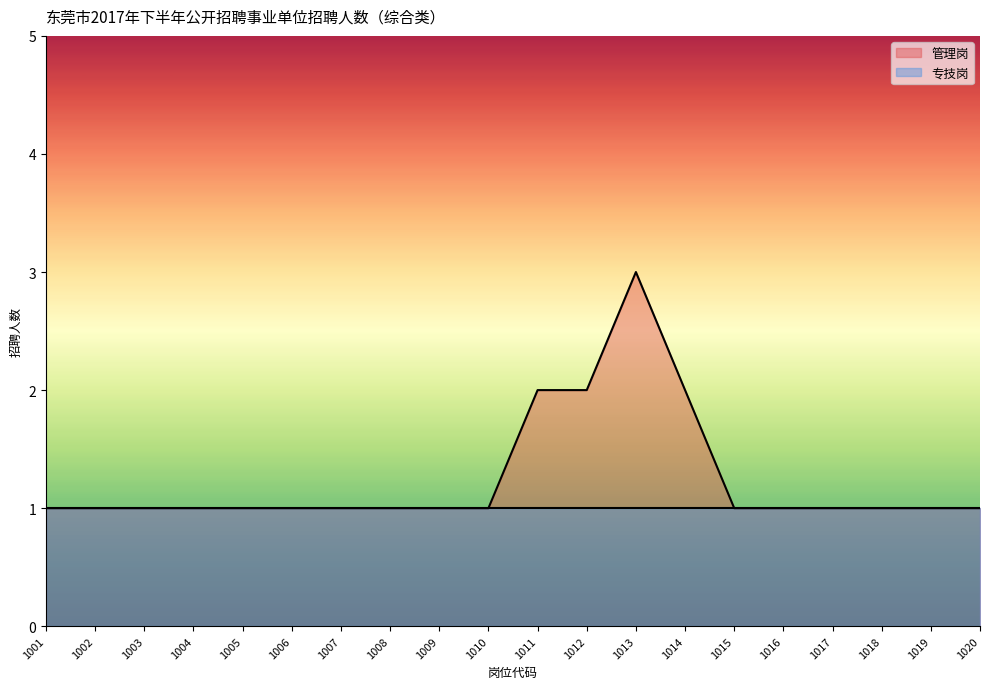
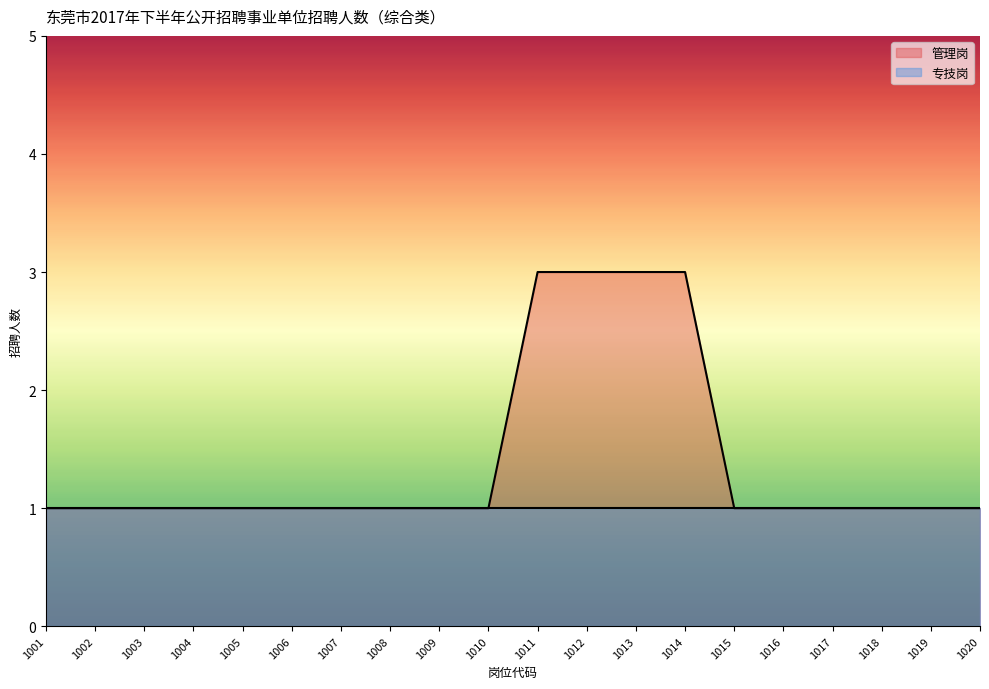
  {
    "管理岗": {
-     "1011": 2,
-     "1012": 2,
+     "1011": 3,
+     "1012": 3,
      "1013": 3,
-     "1014": 2
+     "1014": 3
    },
    "专技岗": {
      "1011": 1,
      "1012": 1,
      "1013": 1,
      "1014": 1
    }
  }
